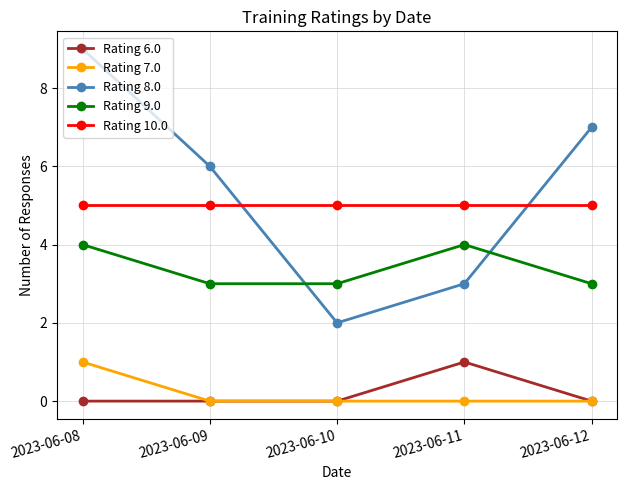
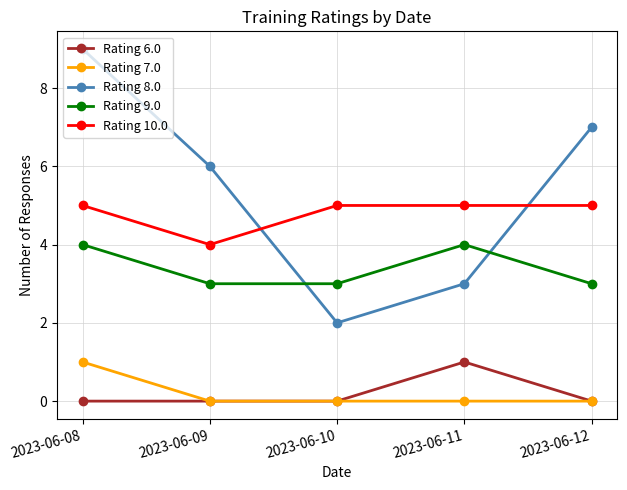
  {
    "Rating 6.0": {
      "2023-06-08": 0,
      "2023-06-11": 1
    },
    "Rating 7.0": {
      "2023-06-08": 1,
      "2023-06-11": 0
    },
    "Rating 8.0": {
      "2023-06-09": 6,
      "2023-06-10": 2,
      "2023-06-11": 3,
      "2023-06-12": 7
    },
    "Rating 9.0": {
      "2023-06-08": 4,
      "2023-06-09": 3,
      "2023-06-10": 3,
      "2023-06-11": 4,
      "2023-06-12": 3
    },
    "Rating 10.0": {
      "2023-06-08": 5,
-     "2023-06-09": 5,
+     "2023-06-09": 4,
      "2023-06-10": 5,
      "2023-06-11": 5,
      "2023-06-12": 5
    }
  }
